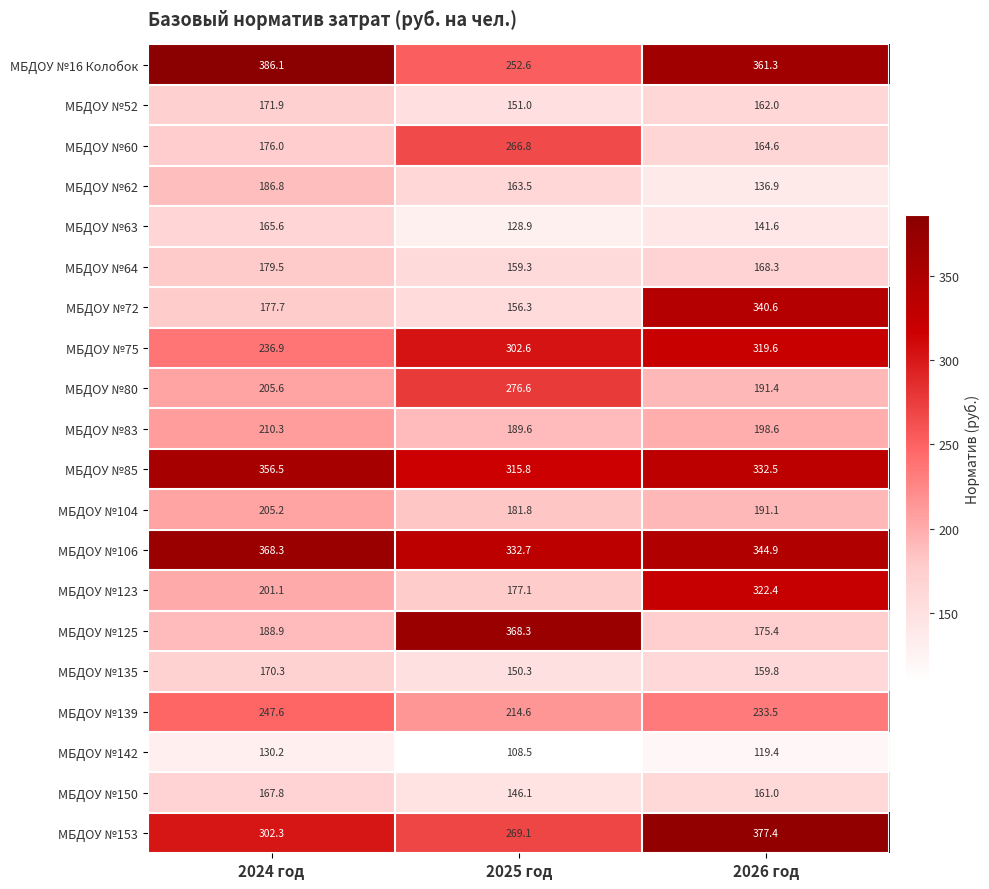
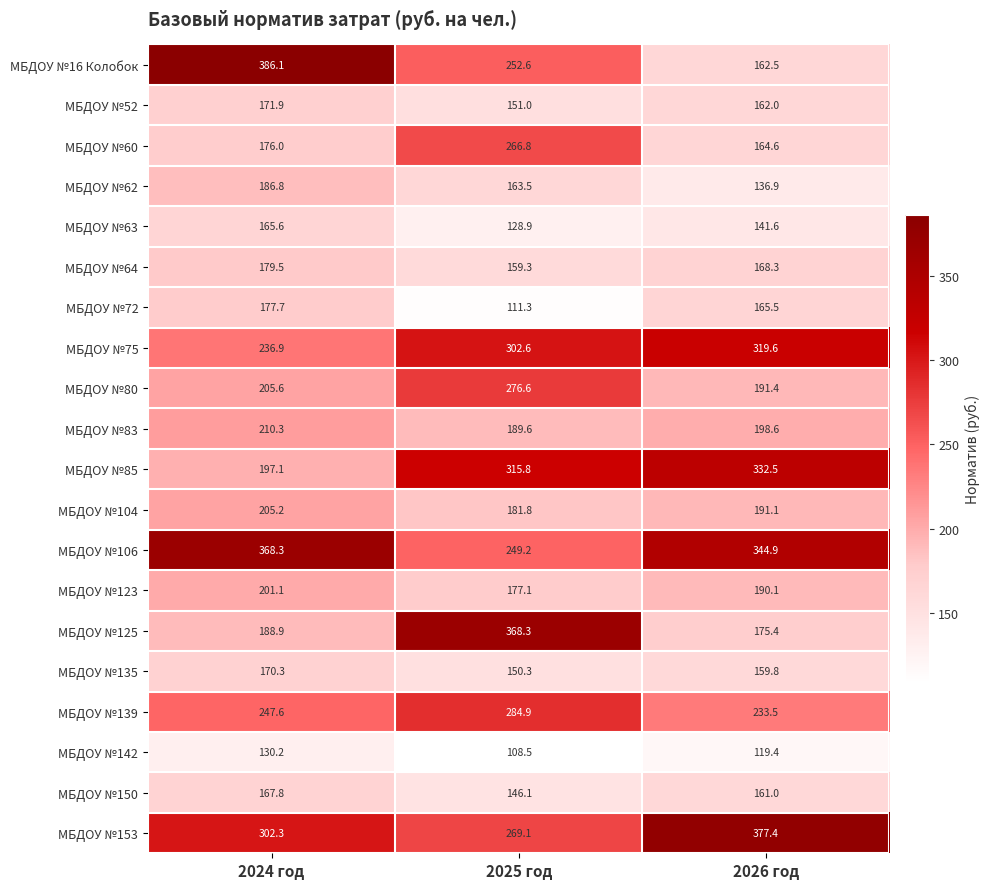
  {
    "МБДОУ №16 Колобок": {
      "2024 год": 386.1,
      "2025 год": 252.6,
-     "2026 год": 361.3
+     "2026 год": 162.5
    },
    "МБДОУ №52": {
      "2024 год": 171.9,
      "2025 год": 151.0,
      "2026 год": 162.0
    },
    "МБДОУ №60": {
      "2024 год": 176.0,
      "2025 год": 266.8,
      "2026 год": 164.6
    },
    "МБДОУ №62": {
      "2024 год": 186.8,
      "2025 год": 163.5,
      "2026 год": 136.9
    },
    "МБДОУ №63": {
      "2024 год": 165.6,
      "2025 год": 128.9,
      "2026 год": 141.6
    },
    "МБДОУ №64": {
      "2024 год": 179.5,
      "2025 год": 159.3,
      "2026 год": 168.3
    },
    "МБДОУ №72": {
      "2024 год": 177.7,
-     "2025 год": 156.3,
-     "2026 год": 340.6
+     "2025 год": 111.3,
+     "2026 год": 165.5
    },
    "МБДОУ №75": {
      "2024 год": 236.9,
      "2025 год": 302.6,
      "2026 год": 319.6
    },
    "МБДОУ №80": {
      "2024 год": 205.6,
      "2025 год": 276.6,
      "2026 год": 191.4
    },
    "МБДОУ №83": {
      "2024 год": 210.3,
      "2025 год": 189.6,
      "2026 год": 198.6
    },
    "МБДОУ №85": {
-     "2024 год": 356.5,
+     "2024 год": 197.1,
      "2025 год": 315.8,
      "2026 год": 332.5
    },
    "МБДОУ №104": {
      "2024 год": 205.2,
      "2025 год": 181.8,
      "2026 год": 191.1
    },
    "МБДОУ №106": {
      "2024 год": 368.3,
-     "2025 год": 332.7,
+     "2025 год": 249.2,
      "2026 год": 344.9
    },
    "МБДОУ №123": {
      "2024 год": 201.1,
      "2025 год": 177.1,
-     "2026 год": 322.4
+     "2026 год": 190.1
    },
    "МБДОУ №125": {
      "2024 год": 188.9,
      "2025 год": 368.3,
      "2026 год": 175.4
    },
    "МБДОУ №135": {
      "2024 год": 170.3,
      "2025 год": 150.3,
      "2026 год": 159.8
    },
    "МБДОУ №139": {
      "2024 год": 247.6,
-     "2025 год": 214.6,
+     "2025 год": 284.9,
      "2026 год": 233.5
    },
    "МБДОУ №142": {
      "2024 год": 130.2,
      "2025 год": 108.5,
      "2026 год": 119.4
    },
    "МБДОУ №150": {
      "2024 год": 167.8,
      "2025 год": 146.1,
      "2026 год": 161.0
    },
    "МБДОУ №153": {
      "2024 год": 302.3,
      "2025 год": 269.1,
      "2026 год": 377.4
    }
  }
